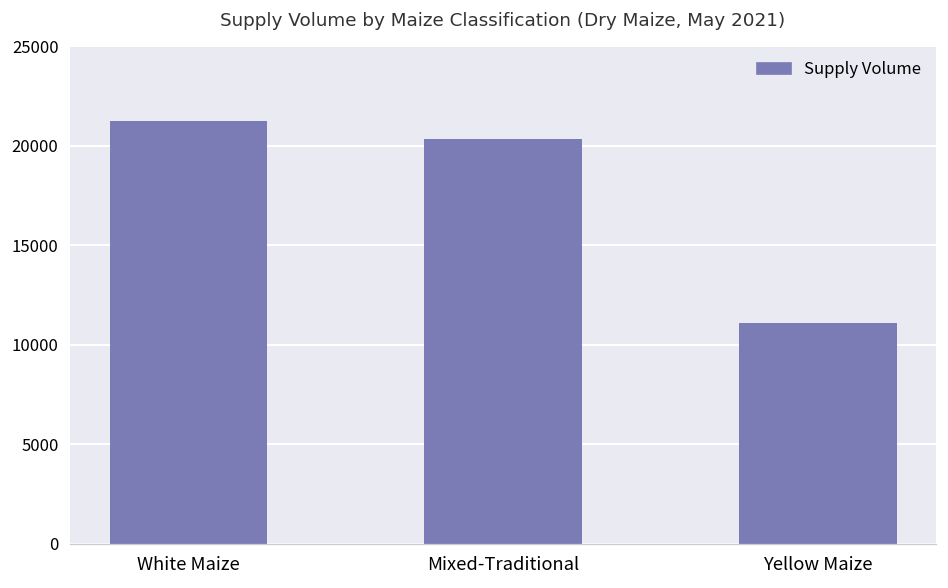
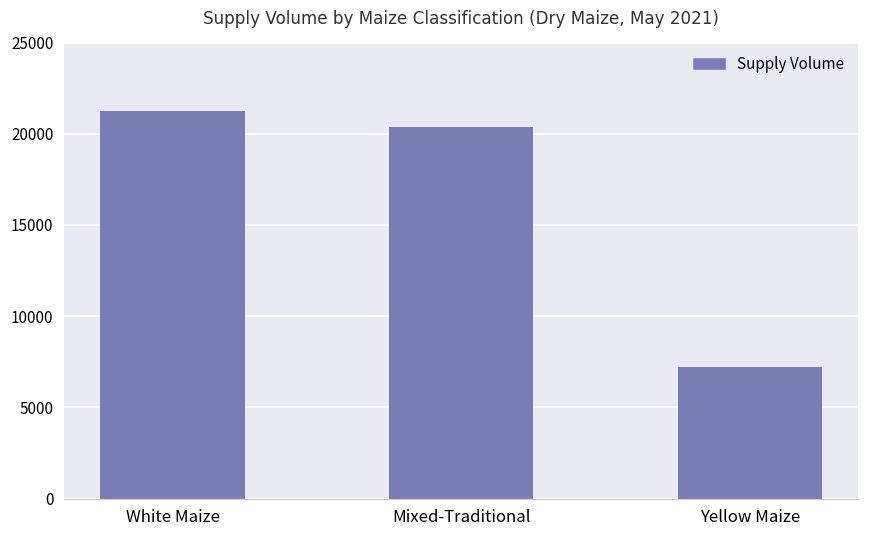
  {
    "White Maize": 21200,
    "Mixed-Traditional": 20400,
-   "Yellow Maize": 11100
+   "Yellow Maize": 7200
  }
